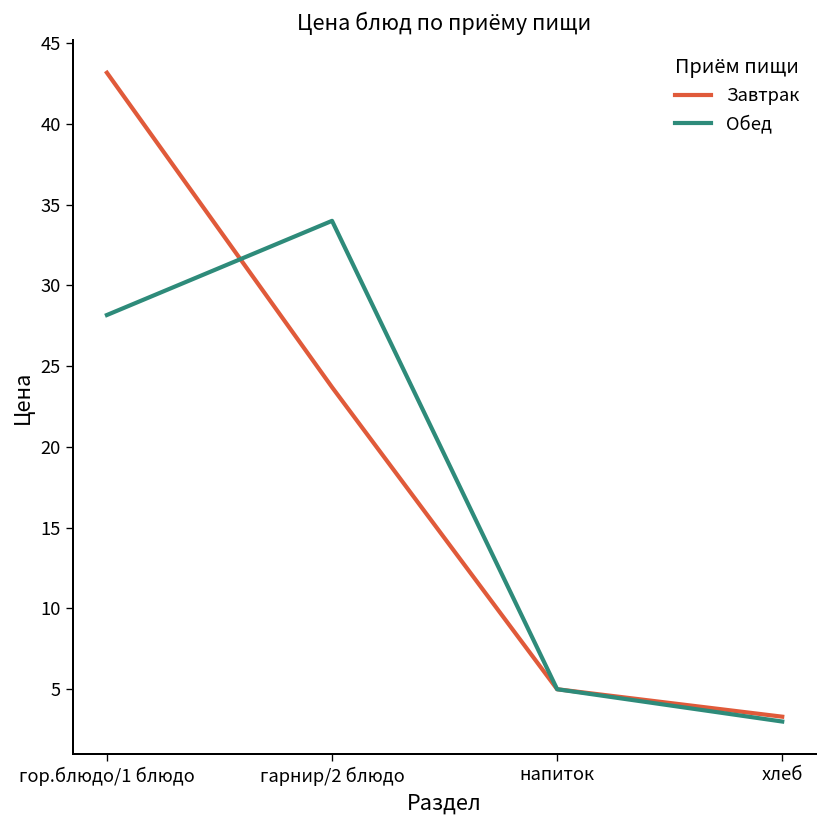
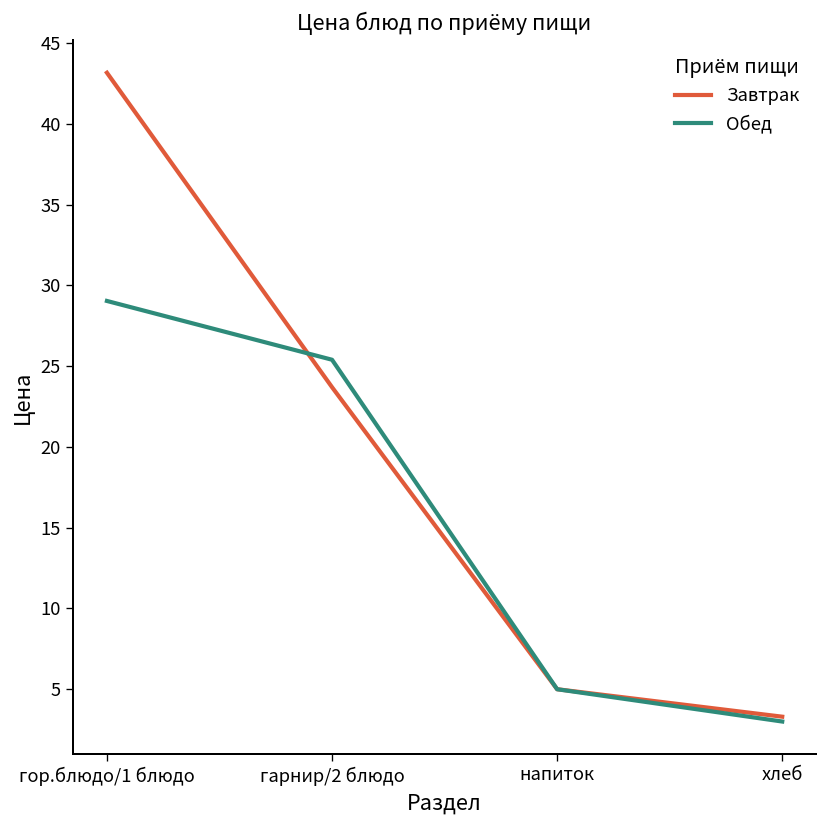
  {
    "Завтрак": {
      "гор.блюдо/1 блюдо": 43.2,
      "гарнир/2 блюдо": 23.7,
      "хлеб": 3.3
    },
    "Обед": {
-     "гор.блюдо/1 блюдо": 28.2,
-     "гарнир/2 блюдо": 34.0,
+     "гор.блюдо/1 блюдо": 29.0,
+     "гарнир/2 блюдо": 25.4,
      "хлеб": 3.0
    }
  }
